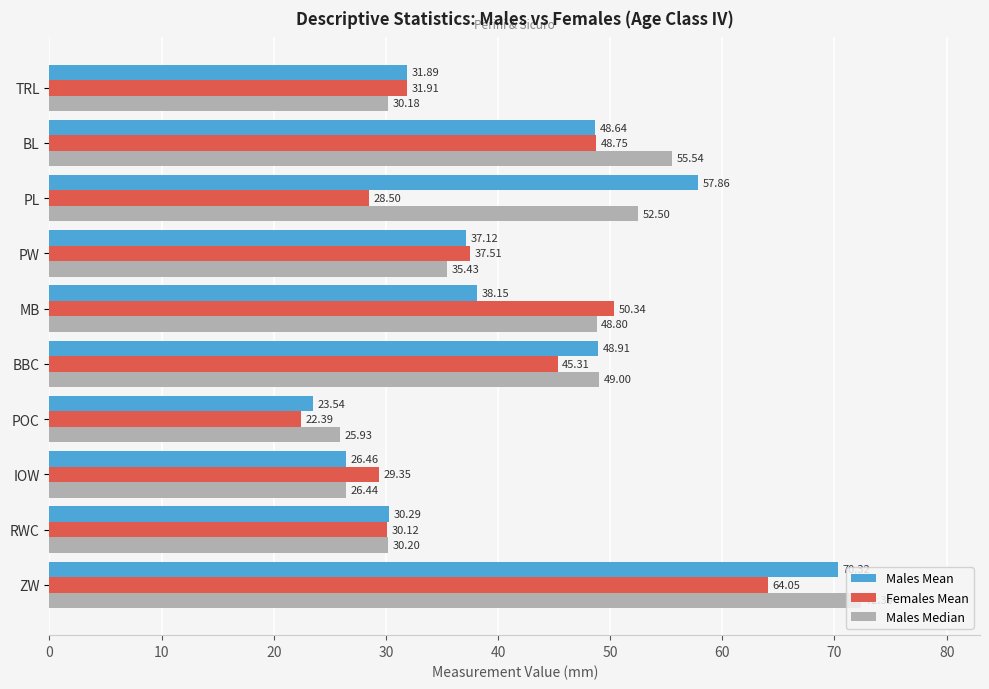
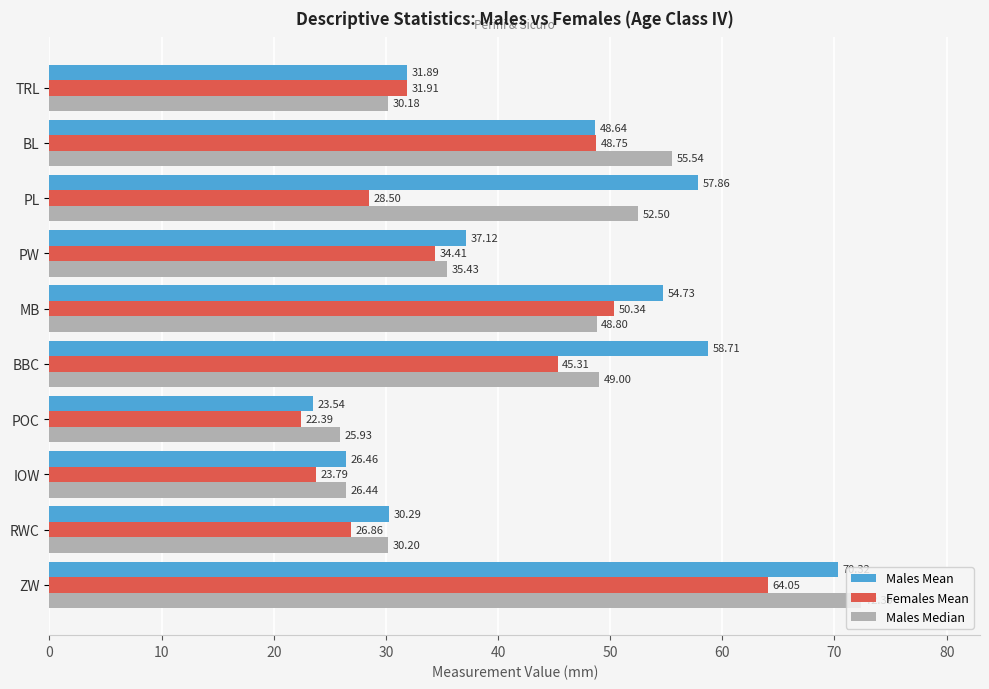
  {
    "Males Mean": {
      "TRL": 31.89,
      "BL": 48.64,
      "PL": 57.86,
      "PW": 37.12,
-     "MB": 38.15,
-     "BBC": 48.91,
+     "MB": 54.73,
+     "BBC": 58.71,
      "POC": 23.54,
      "IOW": 26.46,
      "RWC": 30.29
    },
    "Females Mean": {
      "TRL": 31.91,
      "BL": 48.75,
      "PL": 28.50,
-     "PW": 37.51,
+     "PW": 34.41,
      "MB": 50.34,
      "BBC": 45.31,
      "POC": 22.39,
-     "IOW": 29.35,
-     "RWC": 30.12,
+     "IOW": 23.79,
+     "RWC": 26.86,
      "ZW": 64.05
    },
    "Males Median": {
      "TRL": 30.18,
      "BL": 55.54,
      "PL": 52.50,
      "PW": 35.43,
      "MB": 48.80,
      "BBC": 49.00,
      "POC": 25.93,
      "IOW": 26.44,
      "RWC": 30.20
    }
  }
